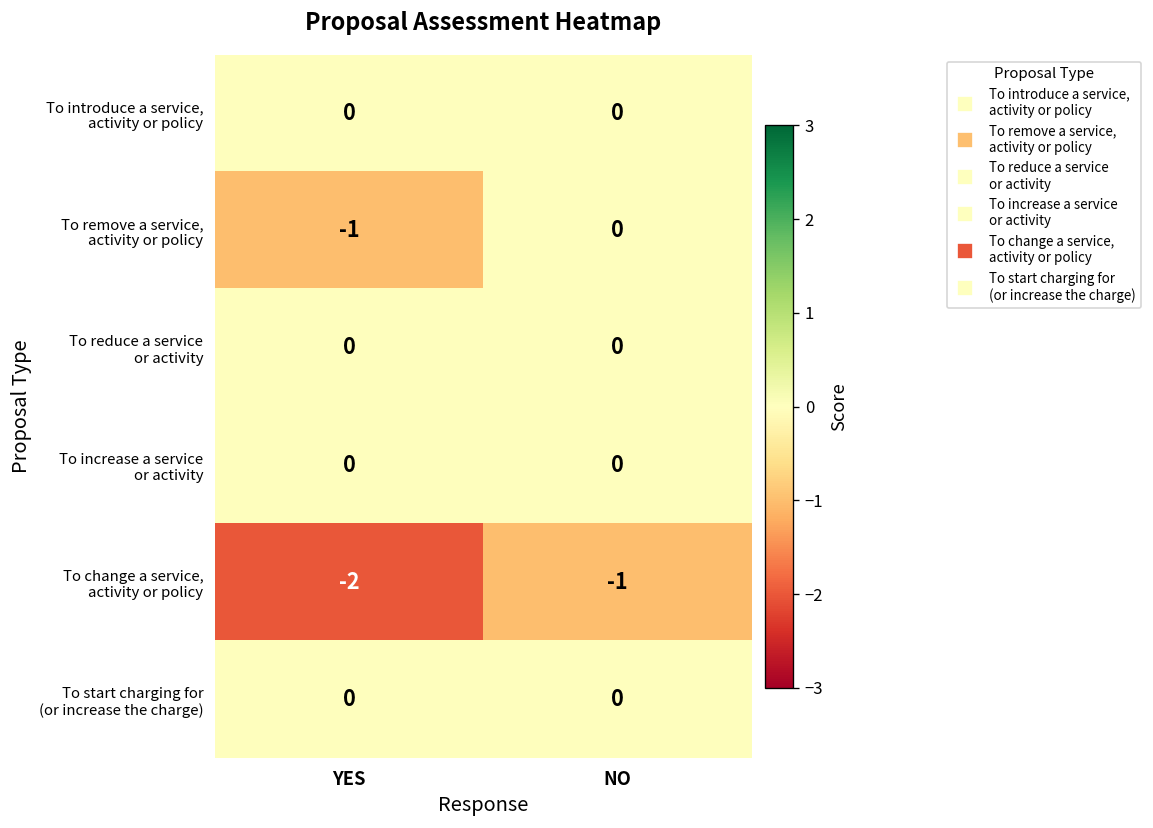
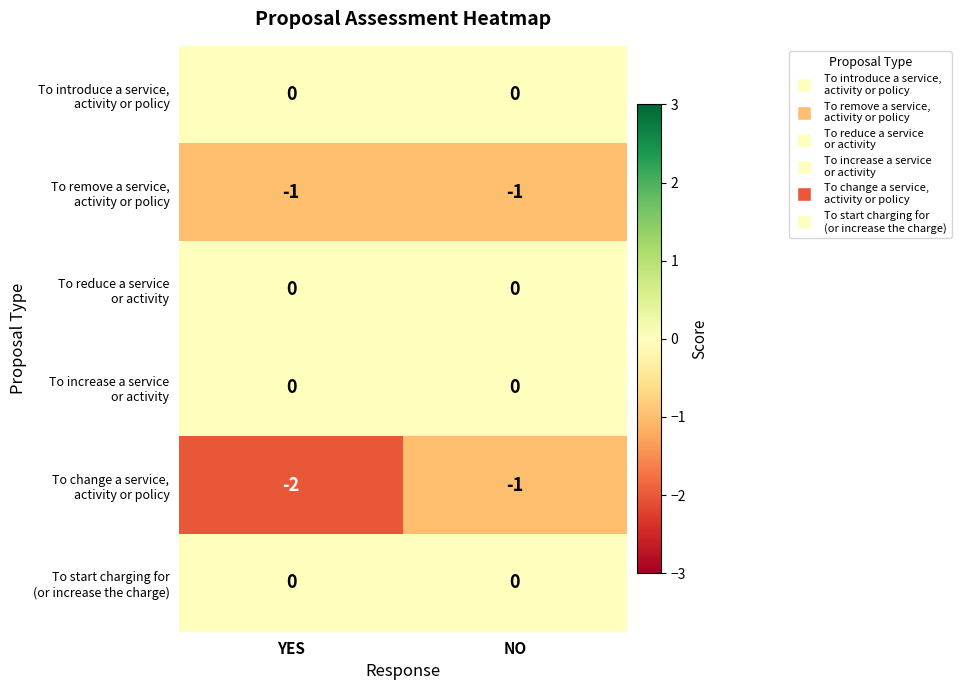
  {
    "To introduce a service, activity or policy": {
      "YES": 0,
      "NO": 0
    },
    "To remove a service, activity or policy": {
      "YES": -1,
-     "NO": 0
+     "NO": -1
    },
    "To reduce a service or activity": {
      "YES": 0,
      "NO": 0
    },
    "To increase a service or activity": {
      "YES": 0,
      "NO": 0
    },
    "To change a service, activity or policy": {
      "YES": -2,
      "NO": -1
    },
    "To start charging for (or increase the charge)": {
      "YES": 0,
      "NO": 0
    }
  }
